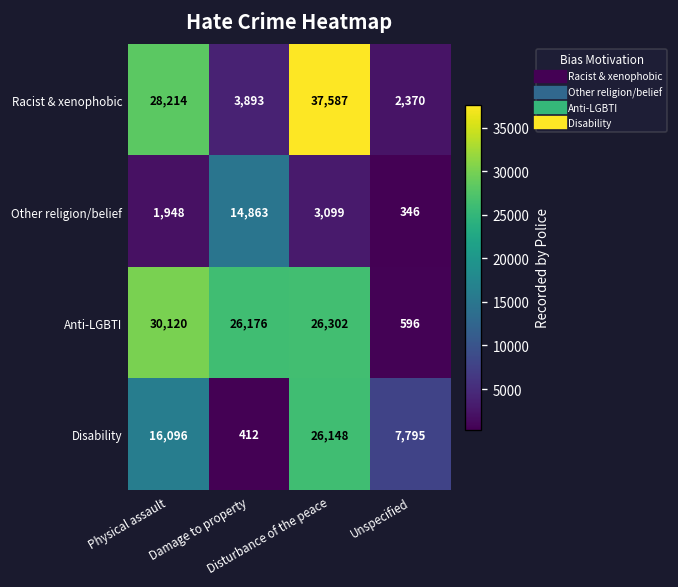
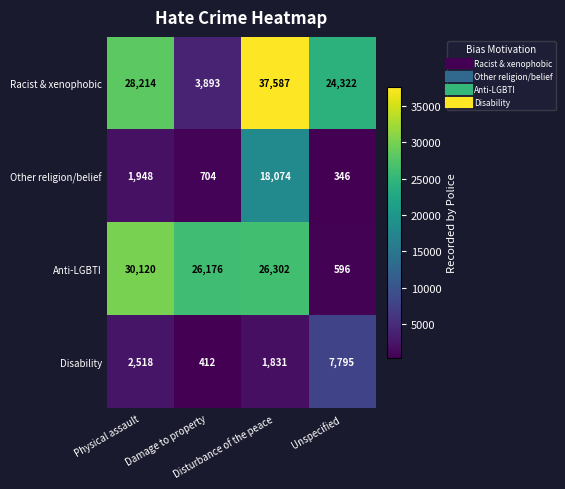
  {
    "Racist & xenophobic": {
      "Physical assault": "28,214",
      "Damage to property": "3,893",
      "Disturbance of the peace": "37,587",
-     "Unspecified": "2,370"
+     "Unspecified": "24,322"
    },
    "Other religion/belief": {
      "Physical assault": "1,948",
-     "Damage to property": "14,863",
-     "Disturbance of the peace": "3,099",
+     "Damage to property": "704",
+     "Disturbance of the peace": "18,074",
      "Unspecified": "346"
    },
    "Anti-LGBTI": {
      "Physical assault": "30,120",
      "Damage to property": "26,176",
      "Disturbance of the peace": "26,302",
      "Unspecified": "596"
    },
    "Disability": {
-     "Physical assault": "16,096",
+     "Physical assault": "2,518",
      "Damage to property": "412",
-     "Disturbance of the peace": "26,148",
+     "Disturbance of the peace": "1,831",
      "Unspecified": "7,795"
    }
  }
